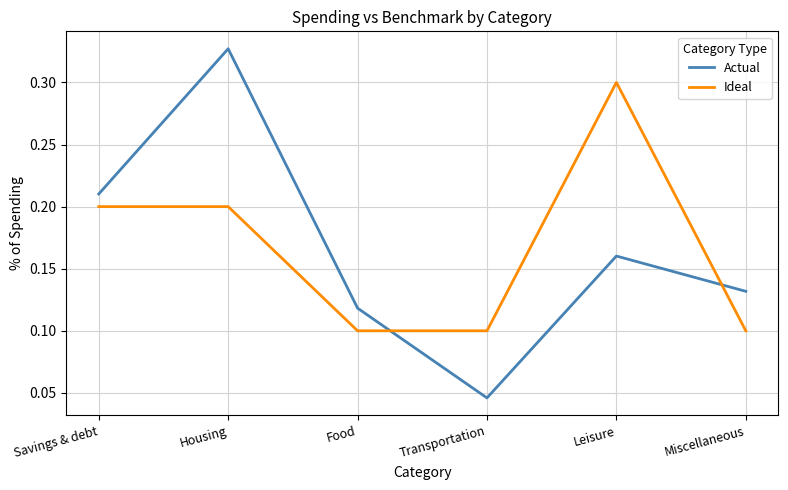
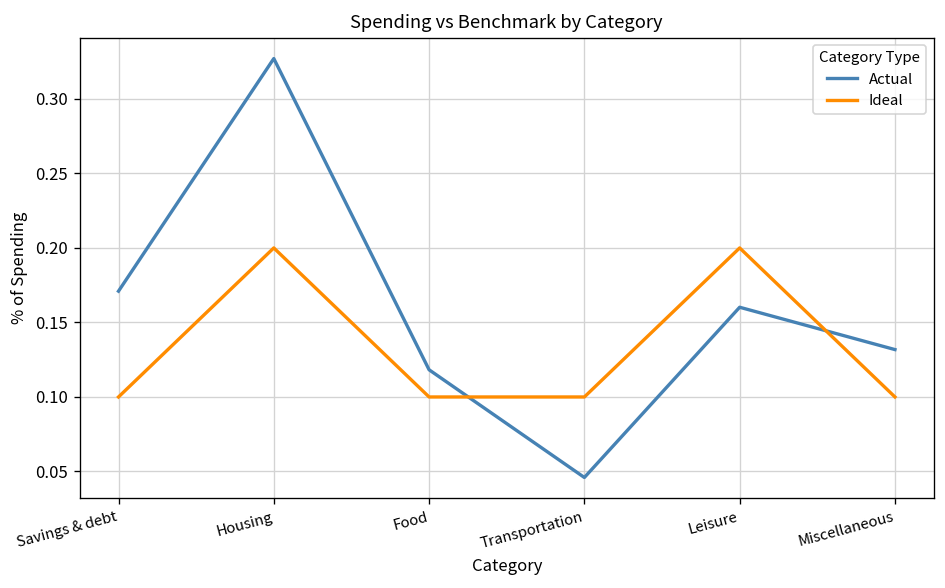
  {
    "Actual": {
-     "Savings & debt": 0.210,
+     "Savings & debt": 0.171,
      "Housing": 0.327,
      "Food": 0.118,
      "Transportation": 0.046,
      "Leisure": 0.160,
      "Miscellaneous": 0.132
    },
    "Ideal": {
-     "Savings & debt": 0.2,
+     "Savings & debt": 0.1,
      "Housing": 0.2,
      "Food": 0.1,
      "Transportation": 0.1,
-     "Leisure": 0.3,
+     "Leisure": 0.2,
      "Miscellaneous": 0.1
    }
  }
